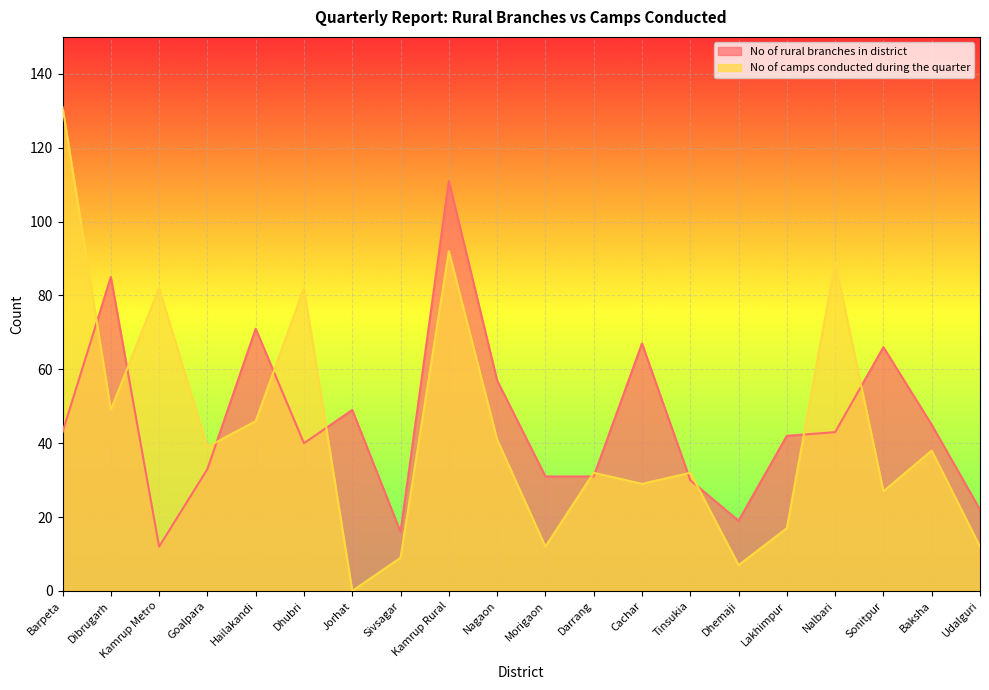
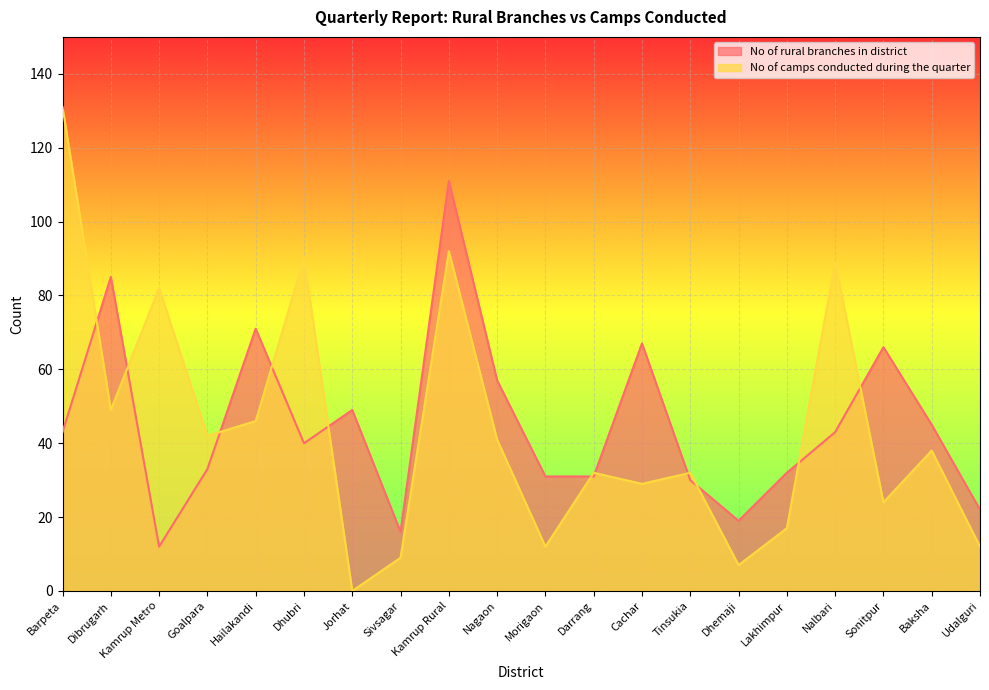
  {
    "No of rural branches in district": {
      "Barpeta": 43,
      "Dibrugarh": 85,
      "Kamrup Metro": 12,
      "Goalpara": 33,
      "Hailakandi": 71,
      "Dhubri": 40,
      "Jorhat": 49,
      "Sivsagar": 16,
      "Kamrup Rural": 111,
      "Nagaon": 57,
      "Morigaon": 31,
      "Darrang": 31,
      "Cachar": 67,
      "Tinsukia": 30,
      "Dhemaji": 19,
-     "Lakhimpur": 42,
+     "Lakhimpur": 32,
      "Nalbari": 43,
      "Sonitpur": 66,
      "Baksha": 45,
      "Udalguri": 22
    },
    "No of camps conducted during the quarter": {
      "Barpeta": 131,
      "Dibrugarh": 49,
      "Kamrup Metro": 82,
-     "Goalpara": 39,
+     "Goalpara": 42,
      "Hailakandi": 46,
-     "Dhubri": 82,
+     "Dhubri": 90,
      "Jorhat": 0,
      "Sivsagar": 9,
      "Kamrup Rural": 92,
      "Nagaon": 41,
      "Morigaon": 12,
      "Darrang": 32,
      "Cachar": 29,
      "Tinsukia": 32,
      "Dhemaji": 7,
      "Lakhimpur": 17,
      "Nalbari": 89,
-     "Sonitpur": 27,
+     "Sonitpur": 24,
      "Baksha": 38,
      "Udalguri": 12
    }
  }
